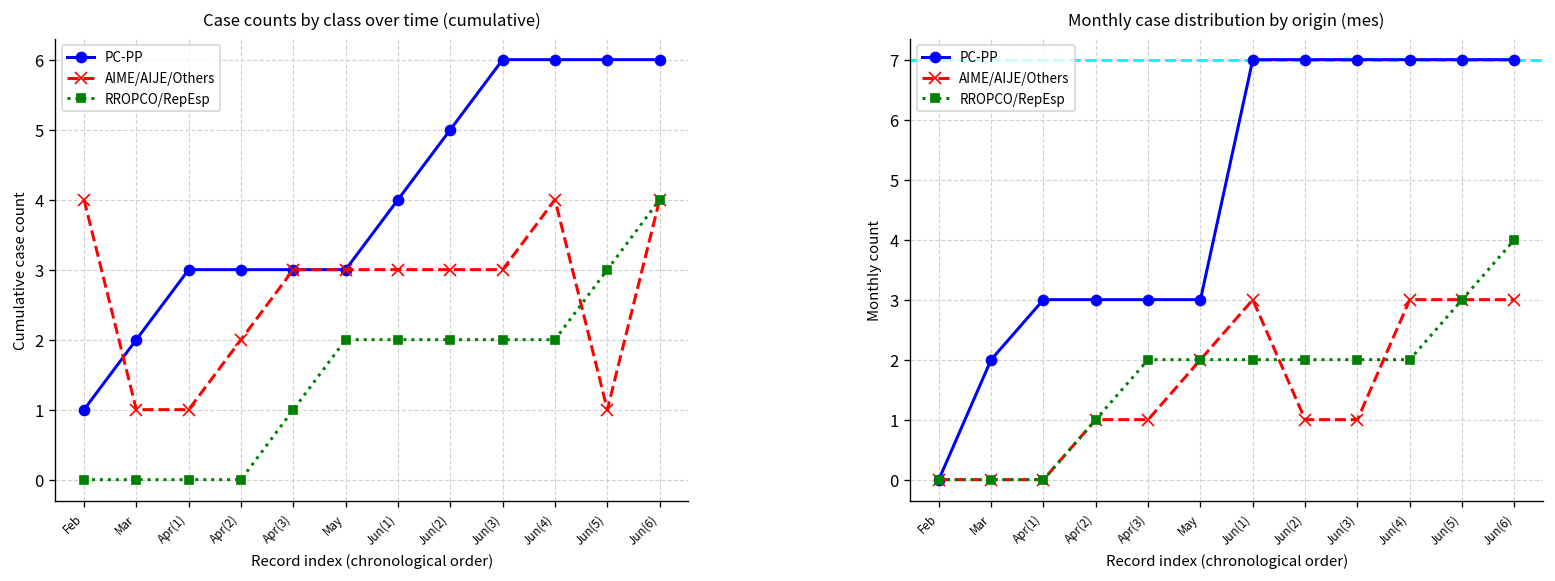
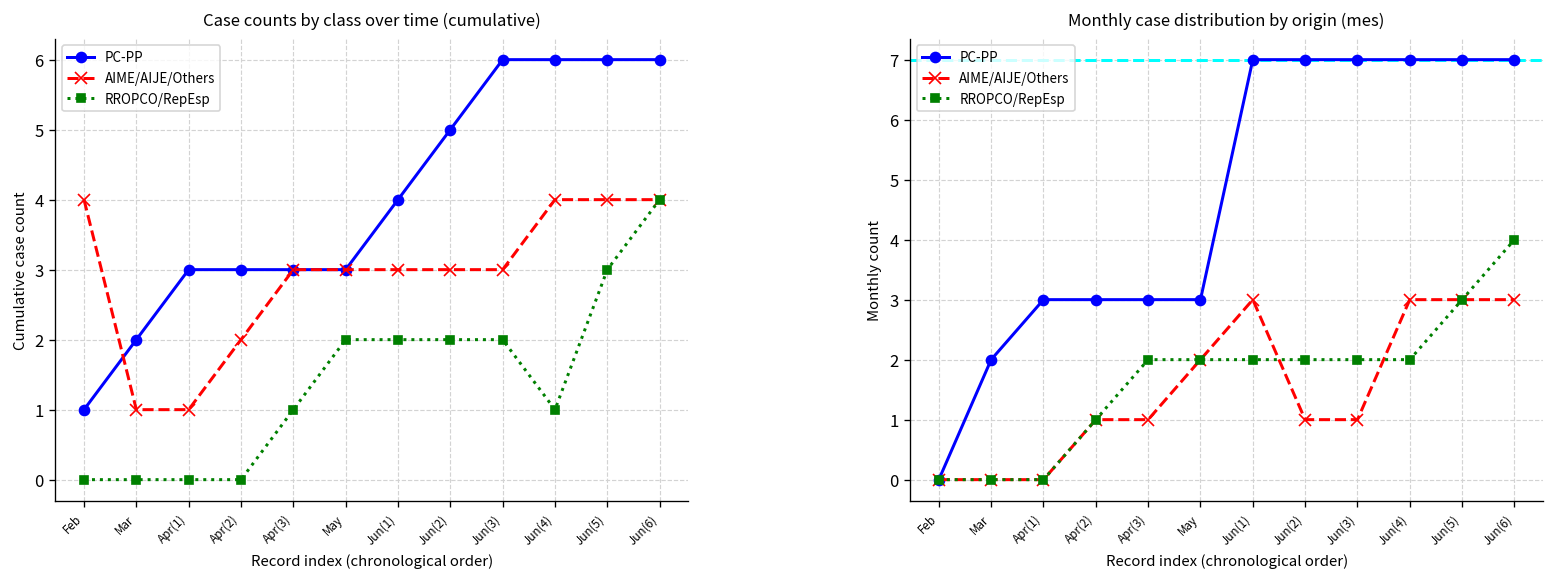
  {
    "Case counts by class over time (cumulative)": {
      "PC-PP": {
        "Feb": 1,
        "Mar": 2,
        "Apr(1)": 3,
        "Apr(2)": 3,
        "Jun(1)": 4,
        "Jun(2)": 5,
        "Jun(3)": 6,
        "Jun(4)": 6,
        "Jun(5)": 6,
        "Jun(6)": 6
      },
      "AIME/AIJE/Others": {
        "Feb": 4,
        "Mar": 1,
        "Apr(1)": 1,
        "Apr(2)": 2,
        "Jun(1)": 3,
        "Jun(2)": 3,
        "Jun(3)": 3,
        "Jun(4)": 4,
-       "Jun(5)": 1
+       "Jun(5)": 4
      },
      "RROPCO/RepEsp": {
        "Feb": 0,
        "Mar": 0,
        "Apr(1)": 0,
        "Apr(2)": 0,
        "Apr(3)": 1,
        "May": 2,
        "Jun(1)": 2,
        "Jun(2)": 2,
        "Jun(3)": 2,
-       "Jun(4)": 2,
+       "Jun(4)": 1,
        "Jun(5)": 3
      }
    },
    "Monthly case distribution by origin (mes)": {
      "PC-PP": {
        "Mar": 2.0,
        "Apr(1)": 3.0,
        "Apr(2)": 3.0,
        "Apr(3)": 3.0,
        "May": 3.0,
        "Jun(1)": 7.0,
        "Jun(2)": 7.0,
        "Jun(3)": 7.0,
        "Jun(4)": 7.0,
        "Jun(5)": 7.0,
        "Jun(6)": 7.0
      },
      "AIME/AIJE/Others": {
        "Apr(3)": 1.0,
        "Jun(1)": 3.0,
        "Jun(2)": 1.0,
        "Jun(3)": 1.0,
        "Jun(4)": 3.0,
        "Jun(6)": 3.0
      },
      "RROPCO/RepEsp": {
        "Apr(3)": 2.0,
        "Jun(1)": 2.0,
        "Jun(2)": 2.0,
        "Jun(3)": 2.0,
        "Jun(4)": 2.0,
        "Jun(6)": 4.0
      }
    }
  }
